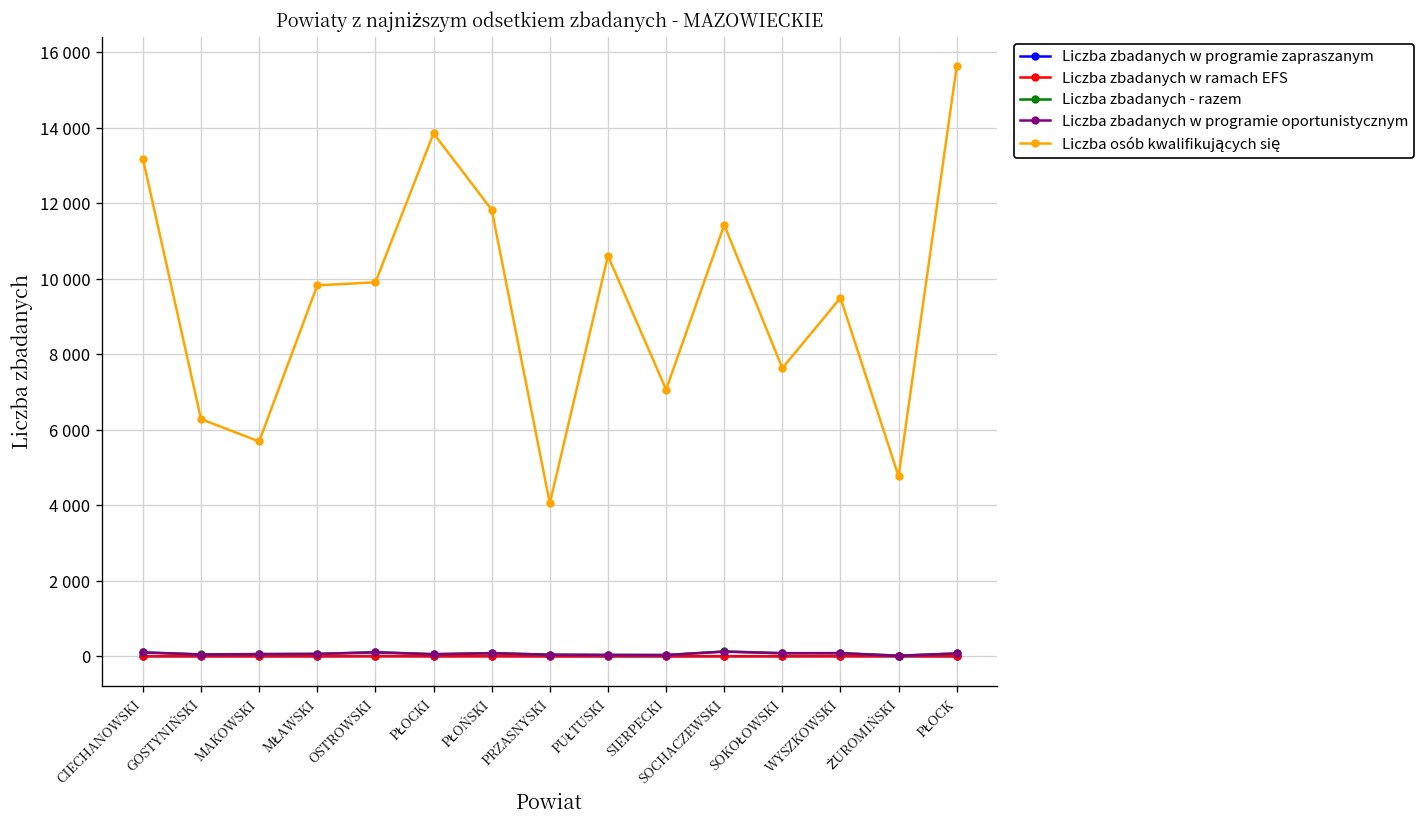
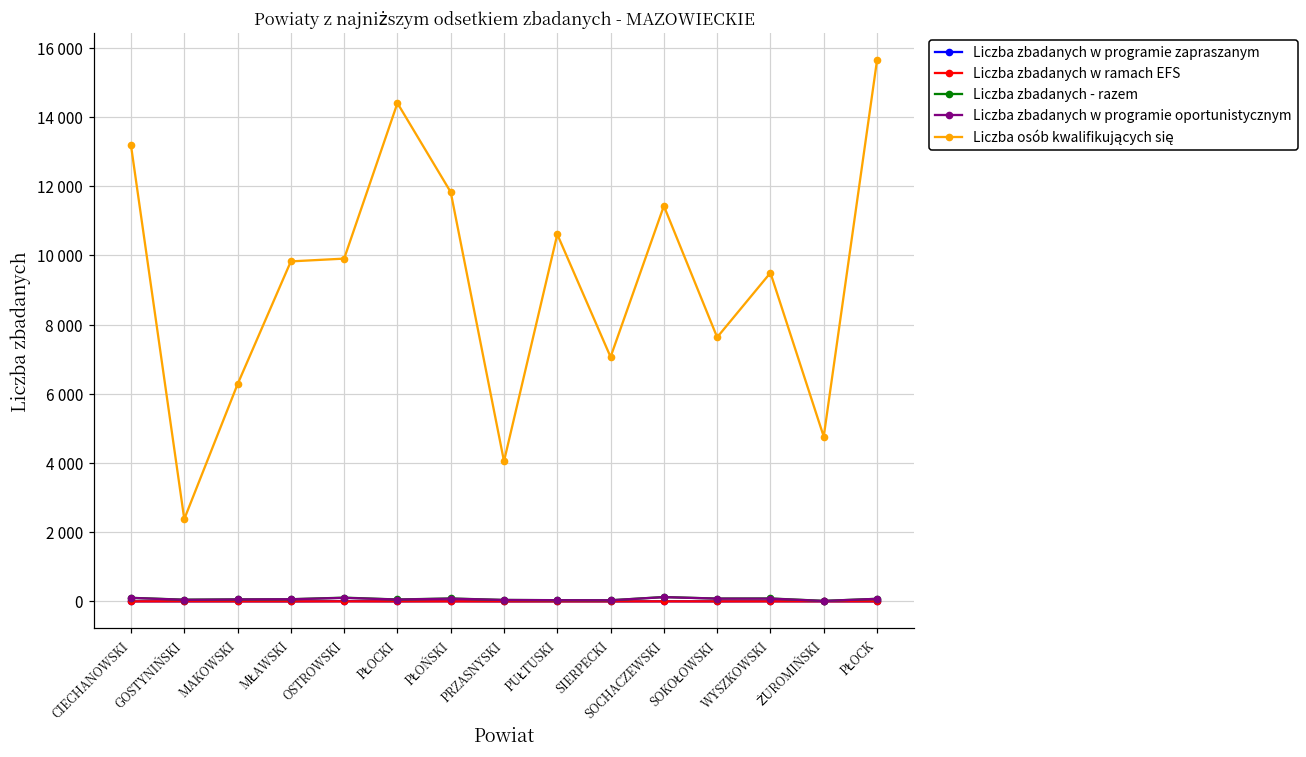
  {
    "Liczba zbadanych w ramach EFS": {
      "CIECHANOWSKI": 0,
      "OSTROWSKI": 0,
      "SOCHACZEWSKI": 0
    },
    "Liczba osób kwalifikujących się": {
      "CIECHANOWSKI": 13200,
-     "GOSTYNIŃSKI": 6300,
-     "MAKOWSKI": 5700,
+     "GOSTYNIŃSKI": 2400,
+     "MAKOWSKI": 6300,
      "MŁAWSKI": 9800,
      "OSTROWSKI": 9900,
-     "PŁOCKI": 13900,
+     "PŁOCKI": 14400,
      "PŁOŃSKI": 11800,
      "PRZASNYSKI": 4100,
      "PUŁTUSKI": 10600,
      "SIERPECKI": 7100,
      "SOCHACZEWSKI": 11400,
      "SOKOŁOWSKI": 7600,
      "WYSZKOWSKI": 9500,
      "ŻUROMIŃSKI": 4800,
      "PŁOCK": 15600
    }
  }
